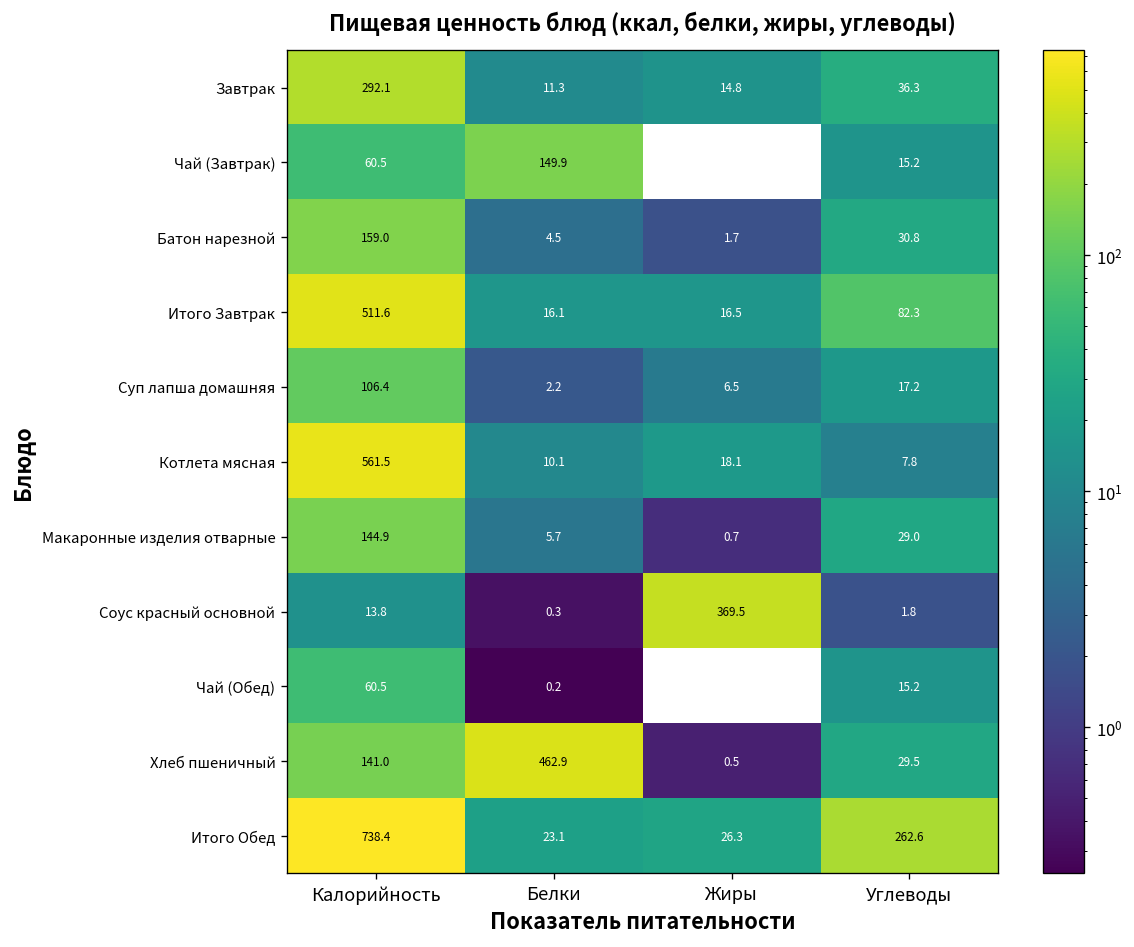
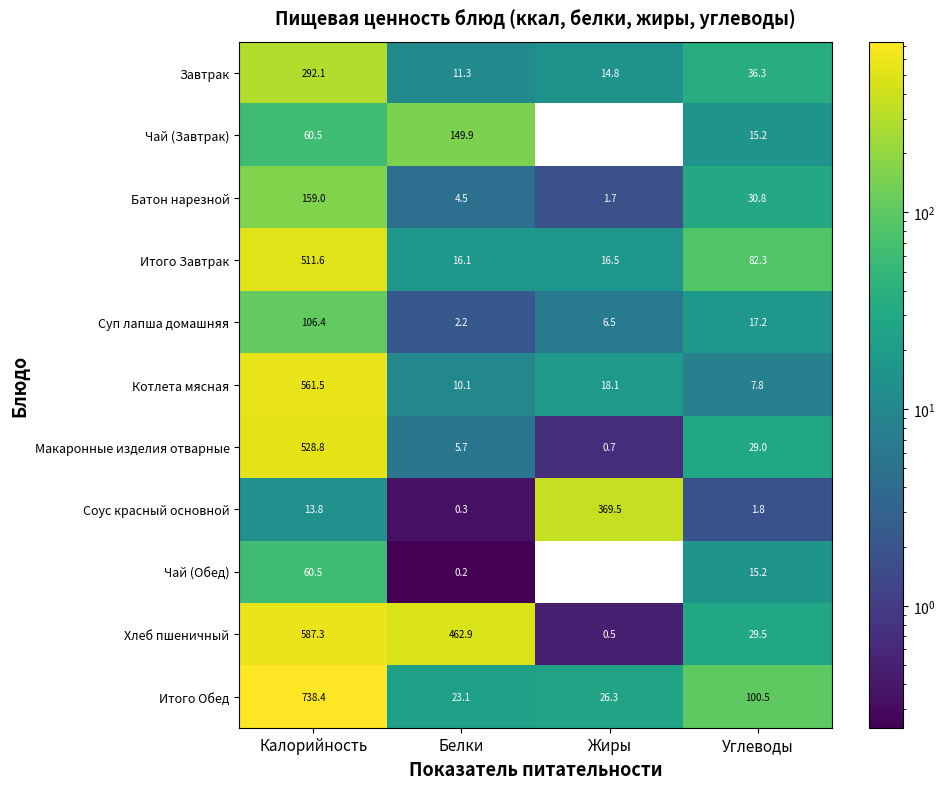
  {
    "Завтрак": {
      "Калорийность": 292.1,
      "Белки": 11.3,
      "Жиры": 14.8,
      "Углеводы": 36.3
    },
    "Чай (Завтрак)": {
      "Калорийность": 60.5,
      "Белки": 149.9,
      "Углеводы": 15.2
    },
    "Батон нарезной": {
      "Калорийность": 159.0,
      "Белки": 4.5,
      "Жиры": 1.7,
      "Углеводы": 30.8
    },
    "Итого Завтрак": {
      "Калорийность": 511.6,
      "Белки": 16.1,
      "Жиры": 16.5,
      "Углеводы": 82.3
    },
    "Суп лапша домашняя": {
      "Калорийность": 106.4,
      "Белки": 2.2,
      "Жиры": 6.5,
      "Углеводы": 17.2
    },
    "Котлета мясная": {
      "Калорийность": 561.5,
      "Белки": 10.1,
      "Жиры": 18.1,
      "Углеводы": 7.8
    },
    "Макаронные изделия отварные": {
-     "Калорийность": 144.9,
+     "Калорийность": 528.8,
      "Белки": 5.7,
      "Жиры": 0.7,
      "Углеводы": 29.0
    },
    "Соус красный основной": {
      "Калорийность": 13.8,
      "Белки": 0.3,
      "Жиры": 369.5,
      "Углеводы": 1.8
    },
    "Чай (Обед)": {
      "Калорийность": 60.5,
      "Белки": 0.2,
      "Углеводы": 15.2
    },
    "Хлеб пшеничный": {
-     "Калорийность": 141.0,
+     "Калорийность": 587.3,
      "Белки": 462.9,
      "Жиры": 0.5,
      "Углеводы": 29.5
    },
    "Итого Обед": {
      "Калорийность": 738.4,
      "Белки": 23.1,
      "Жиры": 26.3,
-     "Углеводы": 262.6
+     "Углеводы": 100.5
    }
  }
